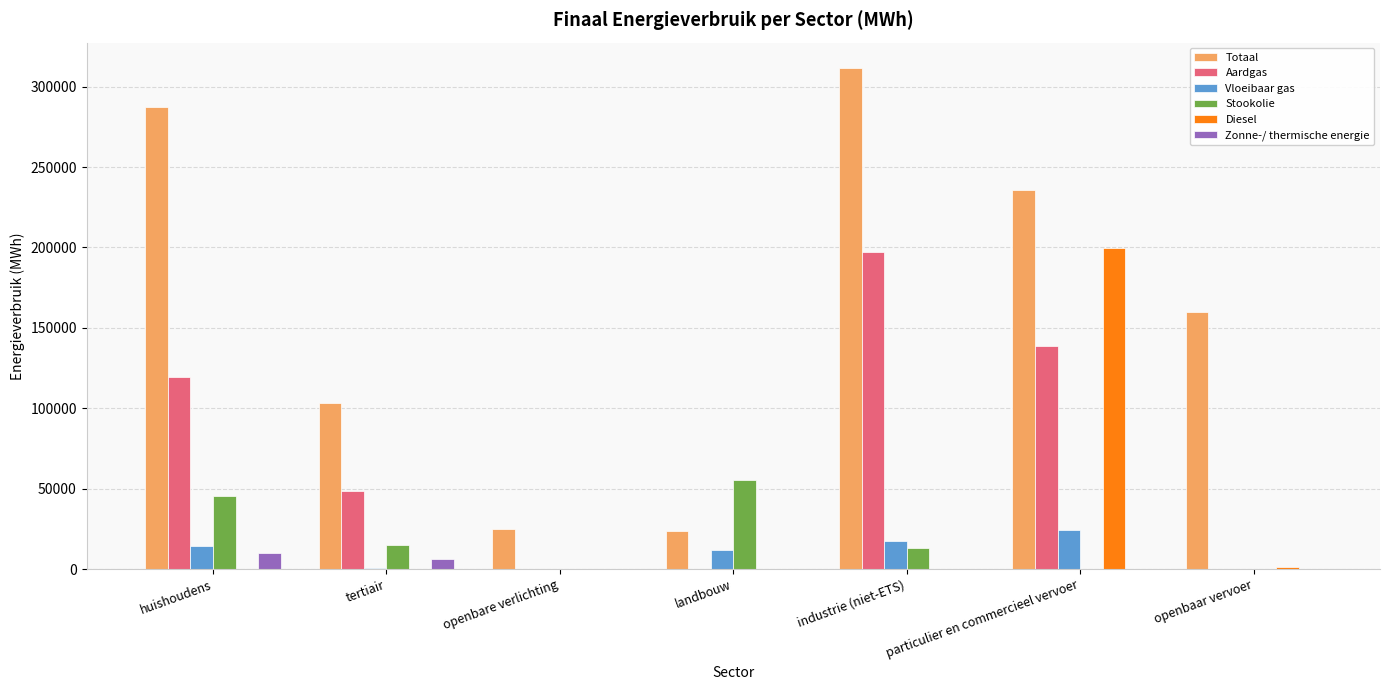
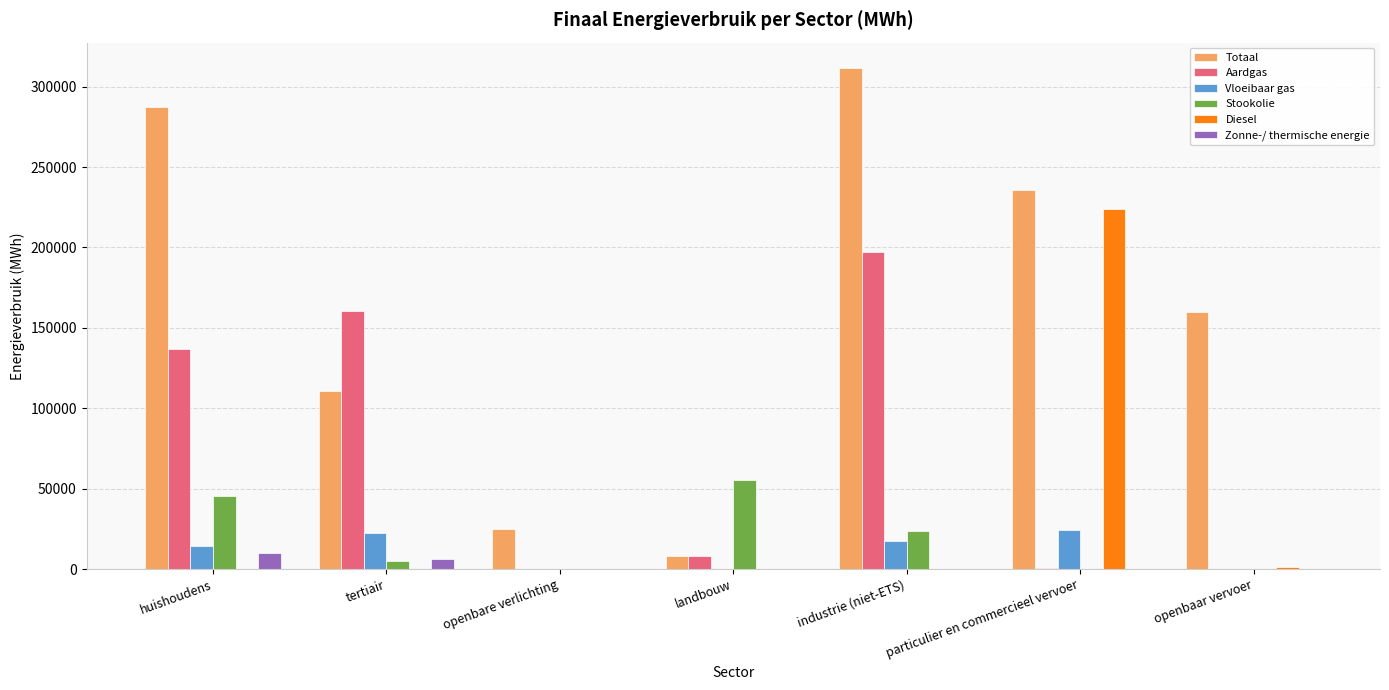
  {
    "Totaal": {
      "huishoudens": 287000,
-     "tertiair": 104000,
+     "tertiair": 111000,
      "openbare verlichting": 25000,
-     "landbouw": 24000,
+     "landbouw": 8000,
      "industrie (niet-ETS)": 312000,
      "particulier en commercieel vervoer": 236000,
      "openbaar vervoer": 160000
    },
    "Aardgas": {
-     "huishoudens": 120000,
-     "tertiair": 48000,
+     "huishoudens": 137000,
+     "tertiair": 160000,
      "openbare verlichting": 0,
-     "landbouw": 0,
+     "landbouw": 8000,
      "industrie (niet-ETS)": 197000,
-     "particulier en commercieel vervoer": 139000,
+     "particulier en commercieel vervoer": 0,
      "openbaar vervoer": 0
    },
    "Vloeibaar gas": {
      "huishoudens": 14000,
-     "tertiair": 1000,
+     "tertiair": 22000,
      "openbare verlichting": 0,
-     "landbouw": 12000,
+     "landbouw": 0,
      "industrie (niet-ETS)": 17000,
      "particulier en commercieel vervoer": 24000,
      "openbaar vervoer": 0
    },
    "Stookolie": {
      "huishoudens": 46000,
-     "tertiair": 15000,
+     "tertiair": 5000,
      "openbare verlichting": 0,
      "landbouw": 56000,
-     "industrie (niet-ETS)": 13000,
+     "industrie (niet-ETS)": 24000,
      "particulier en commercieel vervoer": 0,
      "openbaar vervoer": 0
    },
    "Diesel": {
      "huishoudens": 0,
      "tertiair": 0,
      "openbare verlichting": 0,
      "landbouw": 0,
      "industrie (niet-ETS)": 0,
-     "particulier en commercieel vervoer": 200000
+     "particulier en commercieel vervoer": 224000
    },
    "Zonne-/ thermische energie": {
      "huishoudens": 10000,
      "tertiair": 6000,
      "openbare verlichting": 0,
      "landbouw": 0,
      "industrie (niet-ETS)": 0,
      "particulier en commercieel vervoer": 0,
      "openbaar vervoer": 0
    }
  }
